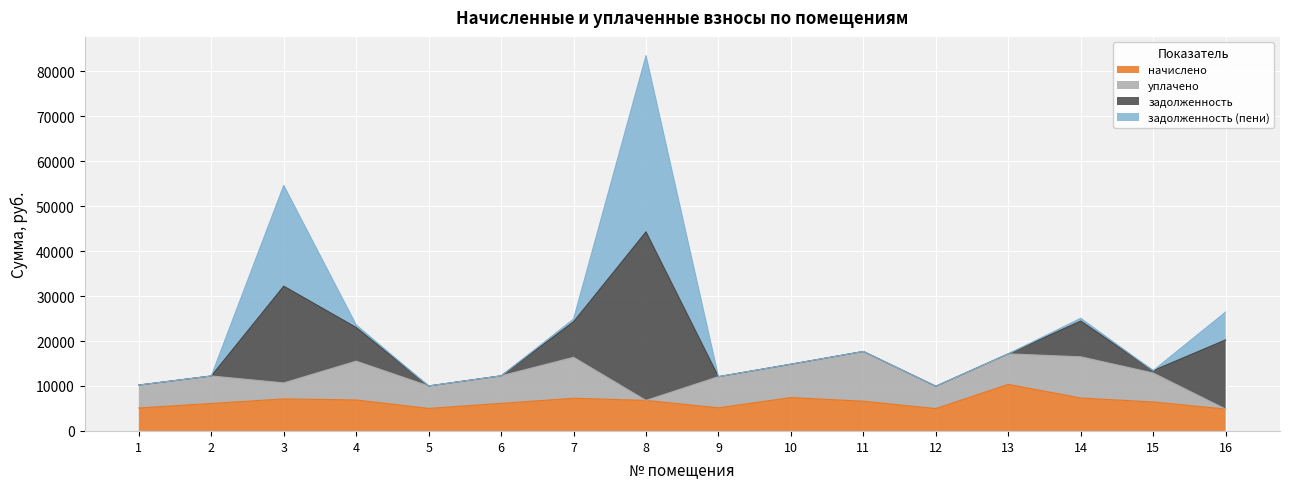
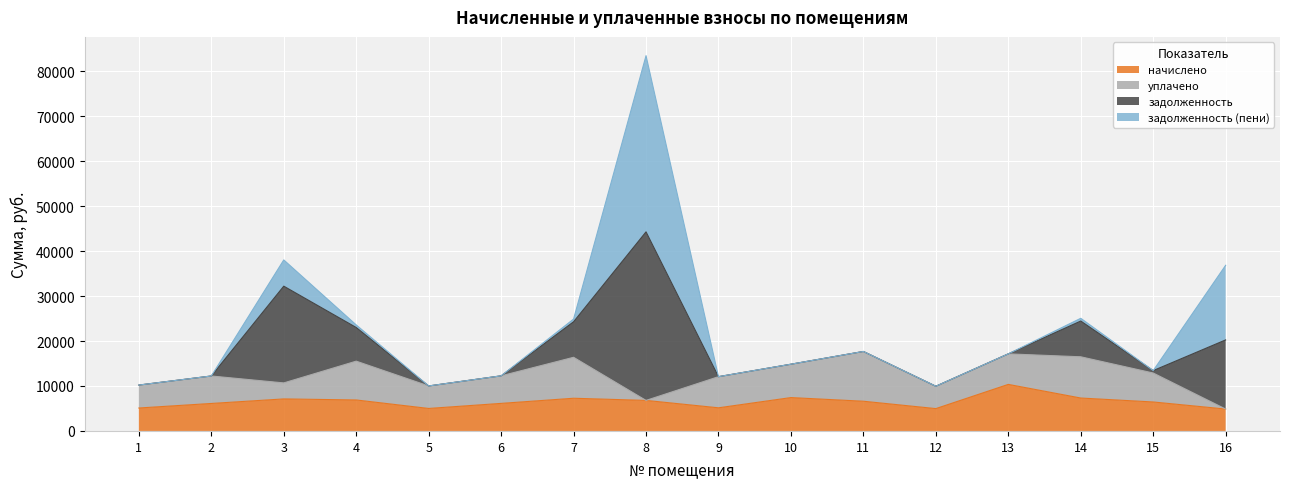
  {
    "начислено": {
      "1": 5000,
      "2": 6000,
      "3": 7000,
      "4": 7000,
      "5": 5000,
      "6": 6000,
      "7": 7000,
      "9": 5000,
      "10": 7000,
      "11": 7000,
      "12": 5000,
      "13": 10000,
      "14": 7000,
      "15": 6000
    },
    "уплачено": {
      "3": 4000,
      "4": 9000,
      "7": 9000,
      "14": 9000
    },
    "задолженность": {
      "3": 22000,
      "4": 7000,
      "7": 8000,
      "8": 37000,
      "14": 8000,
      "16": 15000
    },
    "задолженность (пени)": {
-     "3": 22000,
+     "3": 6000,
      "4": 1000,
      "7": 1000,
      "8": 39000,
      "14": 1000,
-     "16": 6000
+     "16": 17000
    }
  }
